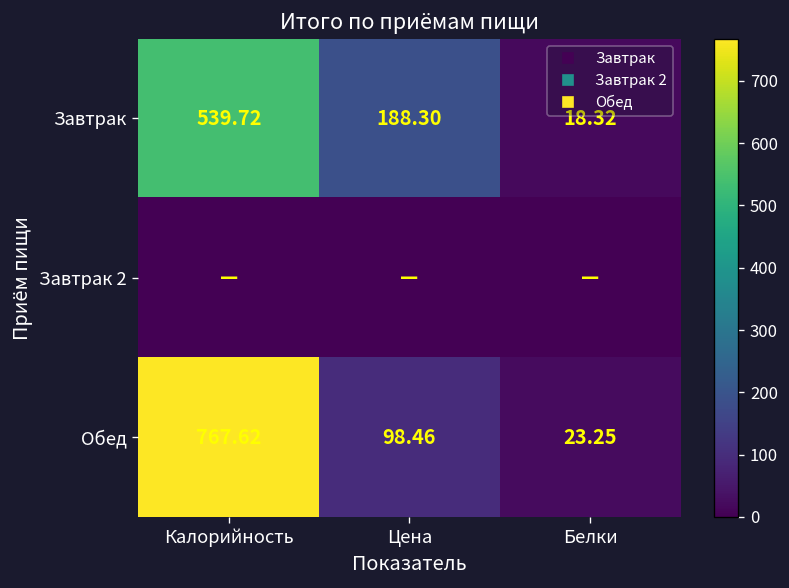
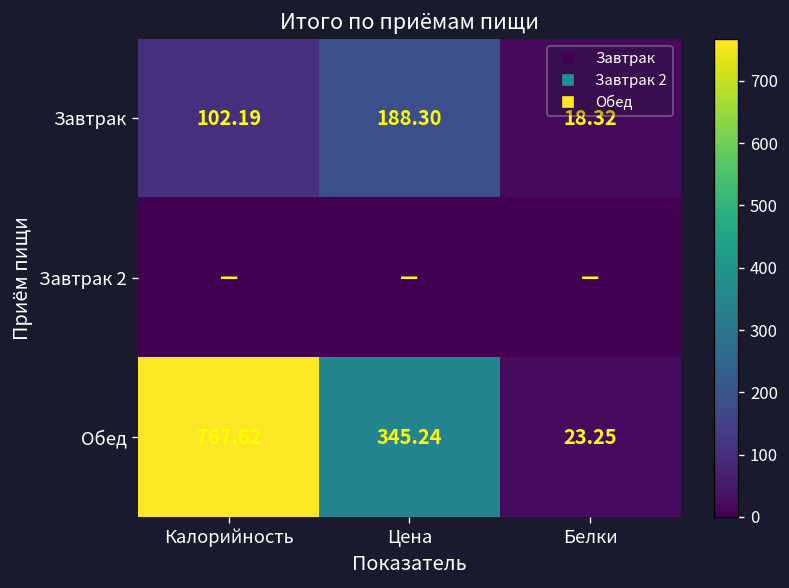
  {
    "Завтрак": {
-     "Калорийность": 539.72,
+     "Калорийность": 102.19,
      "Цена": 188.30
    },
    "Обед": {
-     "Цена": 98.46,
+     "Цена": 345.24,
      "Белки": 23.25
    }
  }
